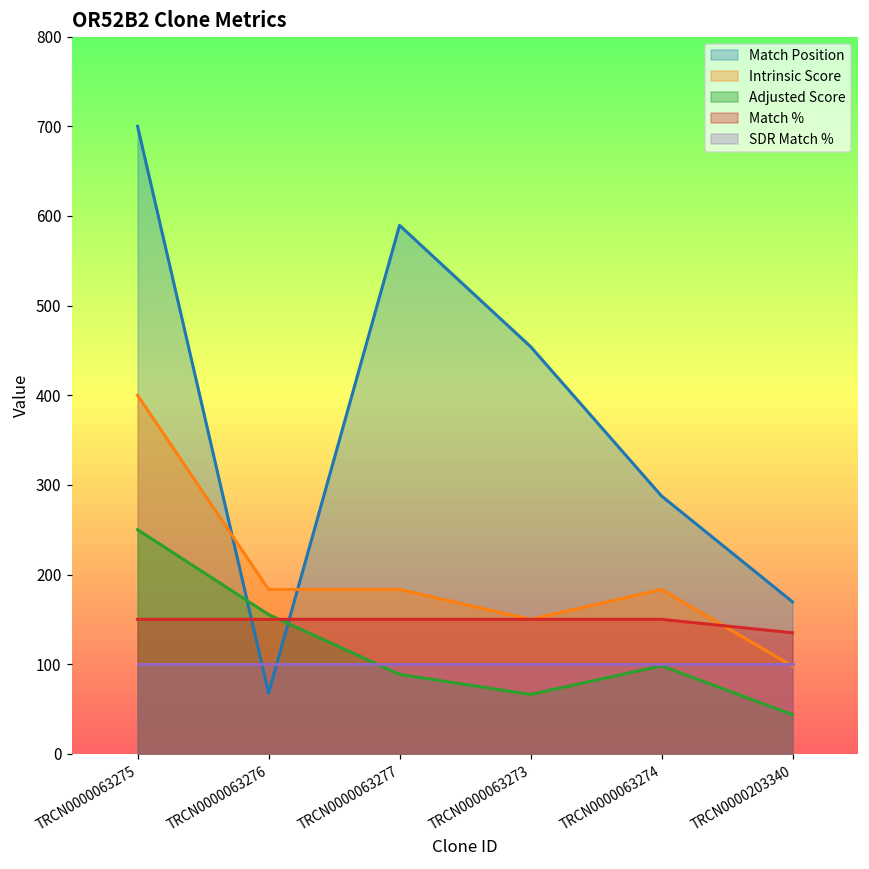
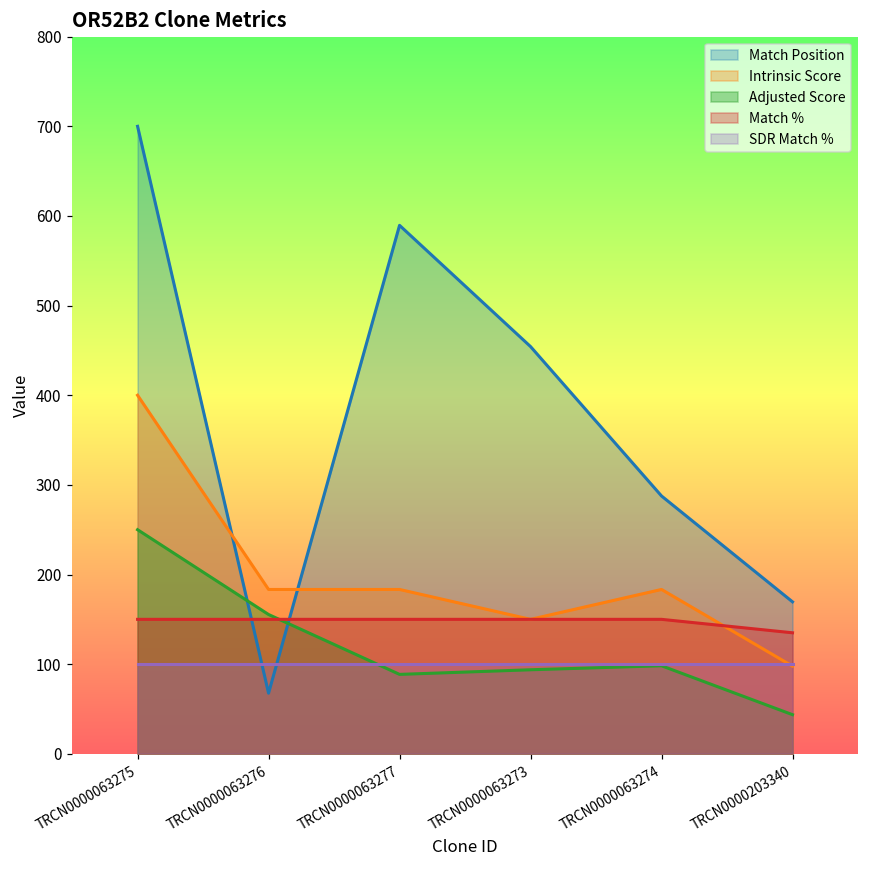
  {
    "Adjusted Score": {
      "TRCN0000063275": 250,
      "TRCN0000063276": 160,
      "TRCN0000063277": 90,
-     "TRCN0000063273": 70,
+     "TRCN0000063273": 90,
      "TRCN0000203340": 40
    }
  }
